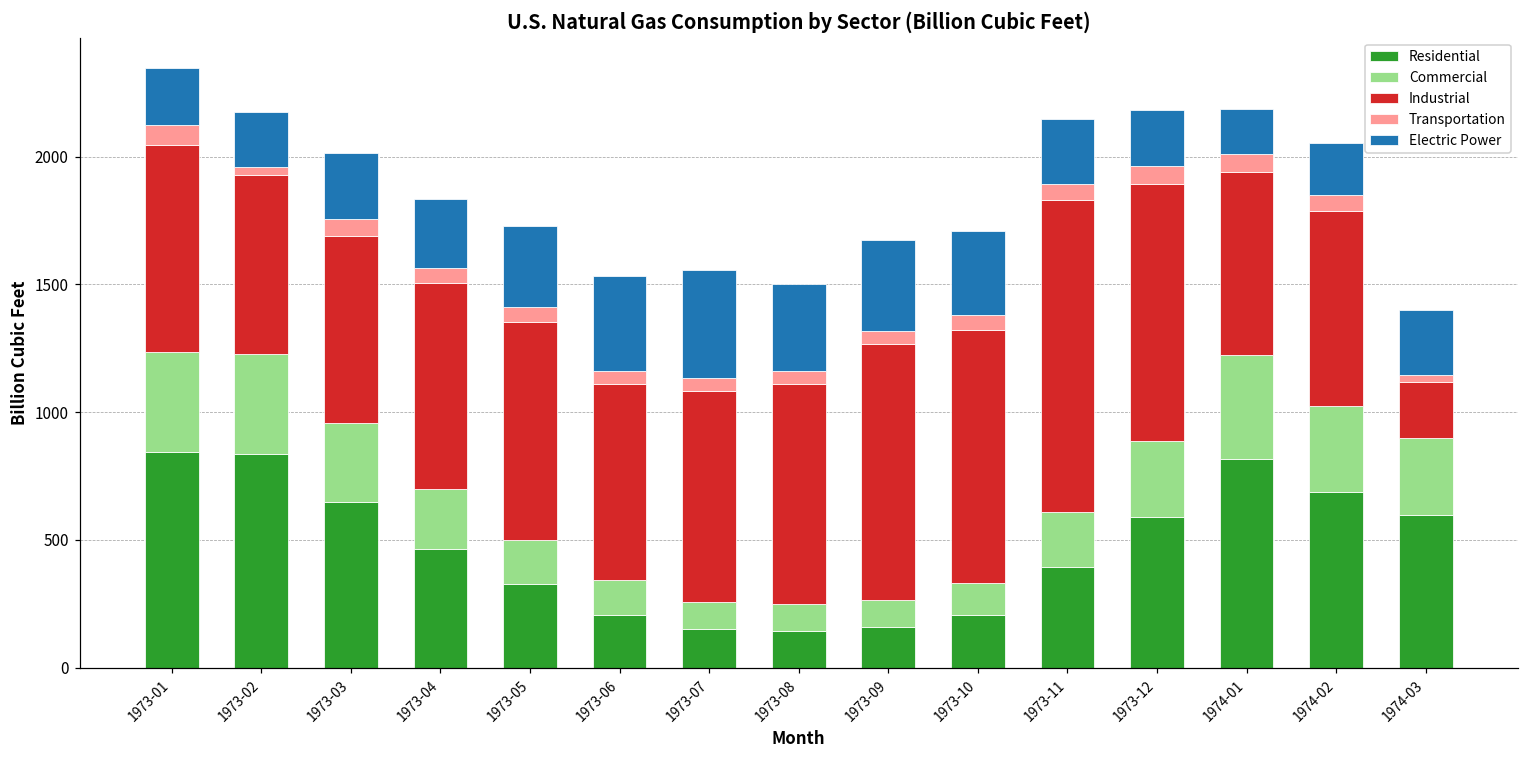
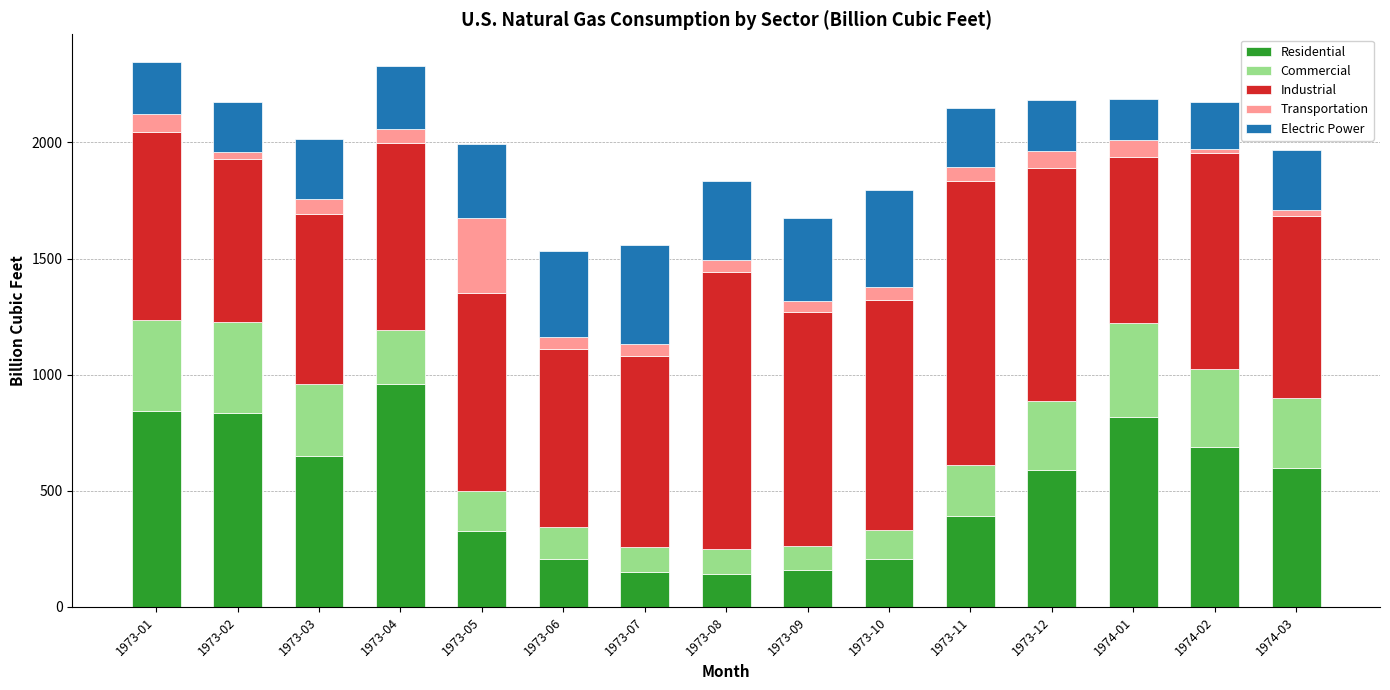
  {
    "Residential": {
      "1973-01": 840,
      "1973-02": 830,
      "1973-03": 650,
-     "1973-04": 470,
+     "1973-04": 960,
      "1973-05": 330,
      "1973-06": 210,
      "1973-07": 150,
      "1973-08": 140,
      "1973-09": 160,
      "1973-10": 210,
      "1973-11": 390,
      "1973-12": 590,
      "1974-01": 820,
      "1974-02": 690,
      "1974-03": 600
    },
    "Commercial": {
      "1973-01": 390,
      "1973-02": 390,
      "1973-03": 310,
      "1973-04": 230,
      "1973-05": 170,
      "1973-06": 140,
      "1973-07": 110,
      "1973-08": 110,
      "1973-09": 100,
      "1973-10": 130,
      "1973-11": 220,
      "1973-12": 300,
      "1974-01": 410,
      "1974-02": 340,
      "1974-03": 300
    },
    "Industrial": {
      "1973-01": 810,
      "1973-02": 700,
      "1973-03": 730,
      "1973-04": 810,
      "1973-05": 850,
      "1973-06": 770,
      "1973-07": 820,
-     "1973-08": 860,
+     "1973-08": 1200,
      "1973-09": 1000,
      "1973-10": 990,
      "1973-11": 1220,
      "1973-12": 1000,
      "1974-01": 720,
-     "1974-02": 760,
-     "1974-03": 220
+     "1974-02": 930,
+     "1974-03": 790
    },
    "Transportation": {
      "1973-01": 80,
      "1973-02": 30,
      "1973-03": 70,
      "1973-04": 60,
-     "1973-05": 60,
+     "1973-05": 320,
      "1973-06": 50,
      "1973-07": 50,
      "1973-08": 50,
      "1973-09": 50,
      "1973-10": 60,
      "1973-11": 60,
      "1973-12": 70,
      "1974-01": 70,
-     "1974-02": 60,
+     "1974-02": 20,
      "1974-03": 30
    },
    "Electric Power": {
      "1973-01": 220,
      "1973-02": 220,
      "1973-03": 260,
      "1973-04": 270,
      "1973-05": 320,
      "1973-06": 370,
      "1973-07": 420,
      "1973-08": 340,
      "1973-09": 360,
-     "1973-10": 330,
+     "1973-10": 420,
      "1973-11": 250,
      "1973-12": 220,
      "1974-01": 180,
      "1974-02": 200,
      "1974-03": 260
    }
  }
